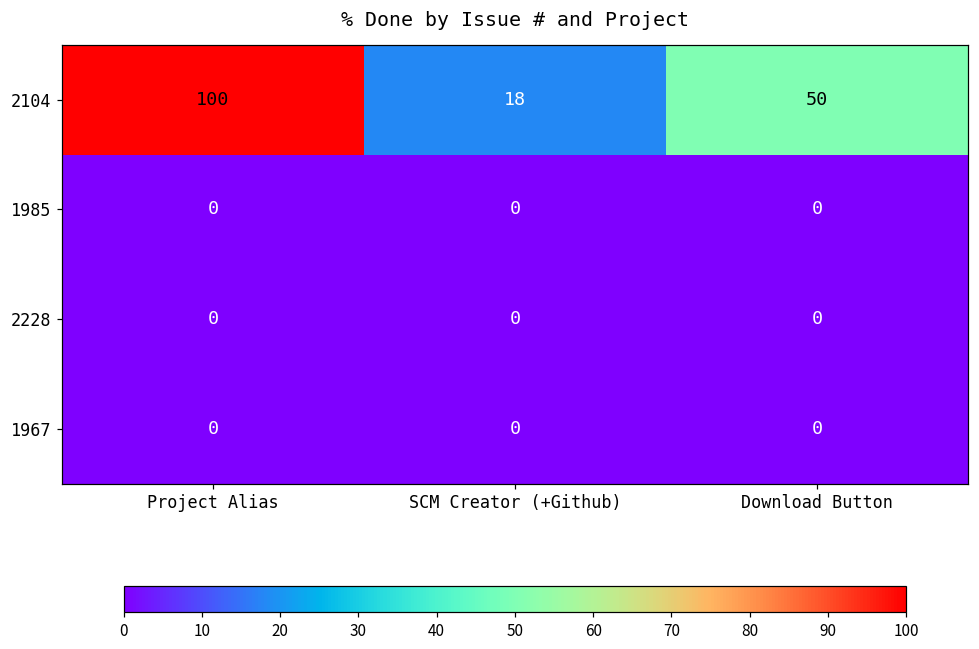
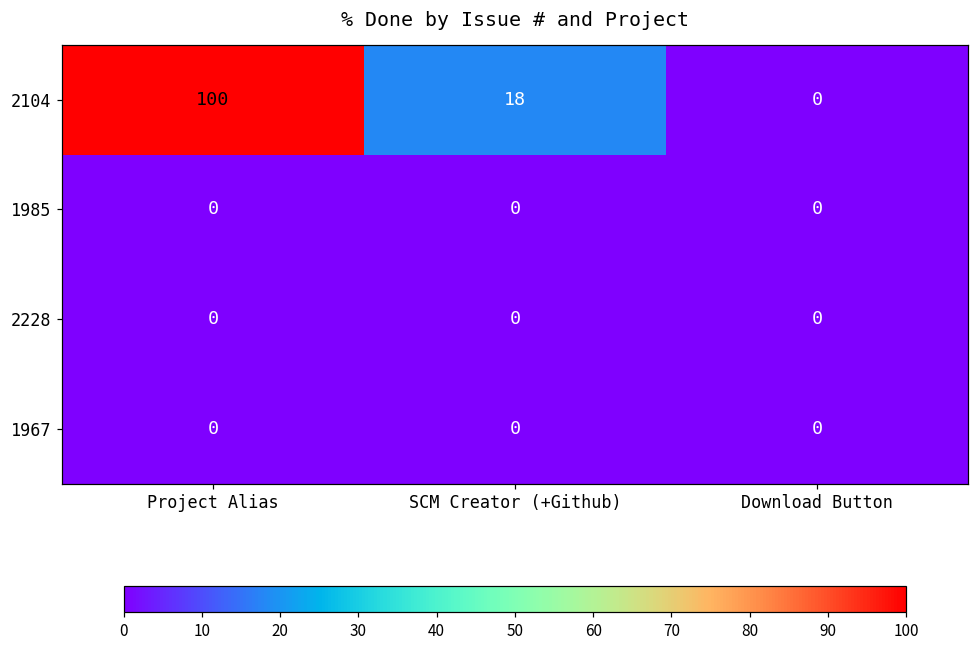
  {
    "2104": {
      "Project Alias": 100,
      "SCM Creator (+Github)": 18,
-     "Download Button": 50
+     "Download Button": 0
    },
    "1985": {
      "Project Alias": 0,
      "SCM Creator (+Github)": 0,
      "Download Button": 0
    },
    "2228": {
      "Project Alias": 0,
      "SCM Creator (+Github)": 0,
      "Download Button": 0
    },
    "1967": {
      "Project Alias": 0,
      "SCM Creator (+Github)": 0,
      "Download Button": 0
    }
  }
